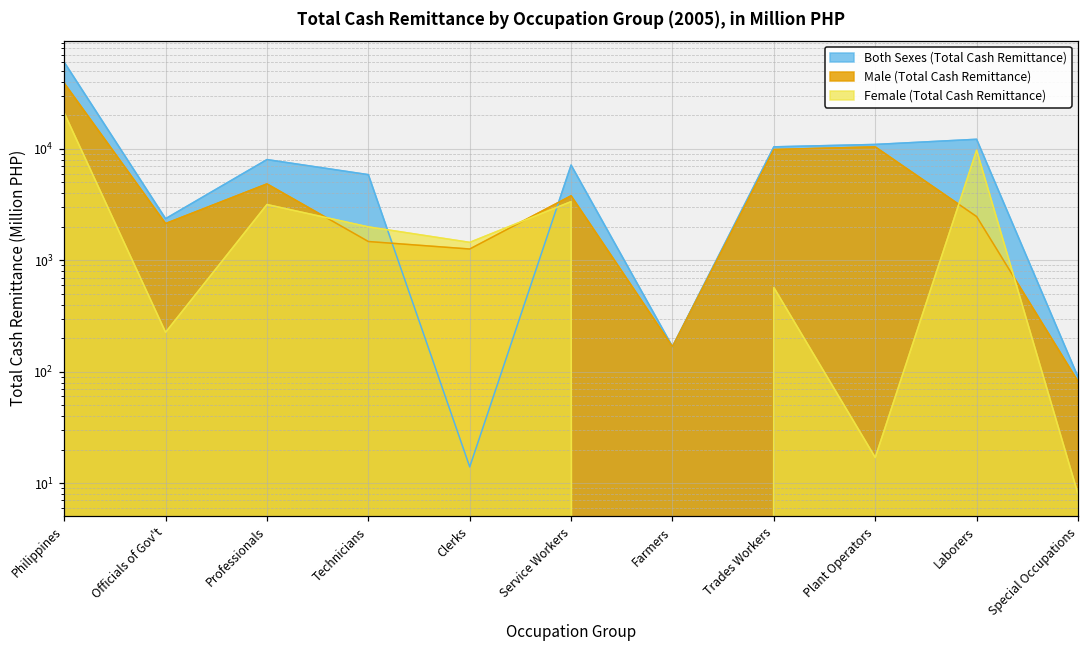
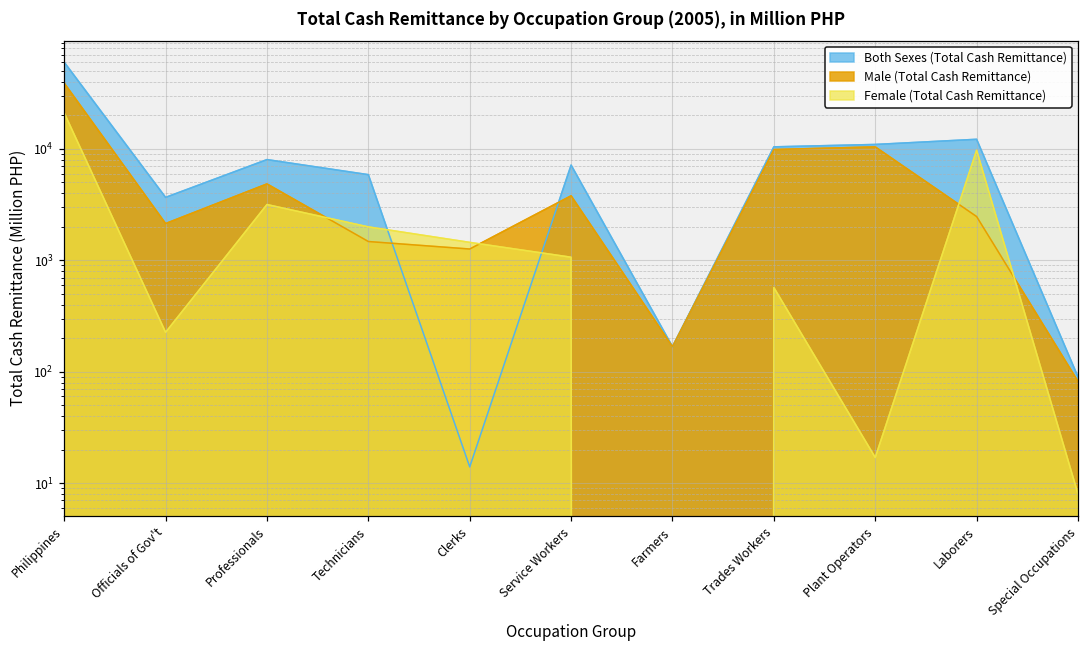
  {
    "Both Sexes (Total Cash Remittance)": {
      "Philippines": 60000,
-     "Officials of Gov't": 2400,
+     "Officials of Gov't": 3700,
      "Professionals": 8000,
      "Technicians": 6000,
      "Clerks": 14,
      "Service Workers": 7000,
      "Laborers": 12000,
      "Special Occupations": 90
    },
    "Male (Total Cash Remittance)": {
      "Philippines": 39000,
      "Officials of Gov't": 2100,
      "Professionals": 5000,
      "Technicians": 1500,
      "Clerks": 1300,
      "Service Workers": 3800,
      "Laborers": 2500,
      "Special Occupations": 80
    },
    "Female (Total Cash Remittance)": {
      "Philippines": 21000,
      "Officials of Gov't": 230,
      "Professionals": 3200,
      "Technicians": 2000,
      "Clerks": 1500,
-     "Service Workers": 3400,
+     "Service Workers": 1100,
      "Trades Workers": 600,
      "Plant Operators": 17,
      "Laborers": 10000,
      "Special Occupations": 8
    }
  }
